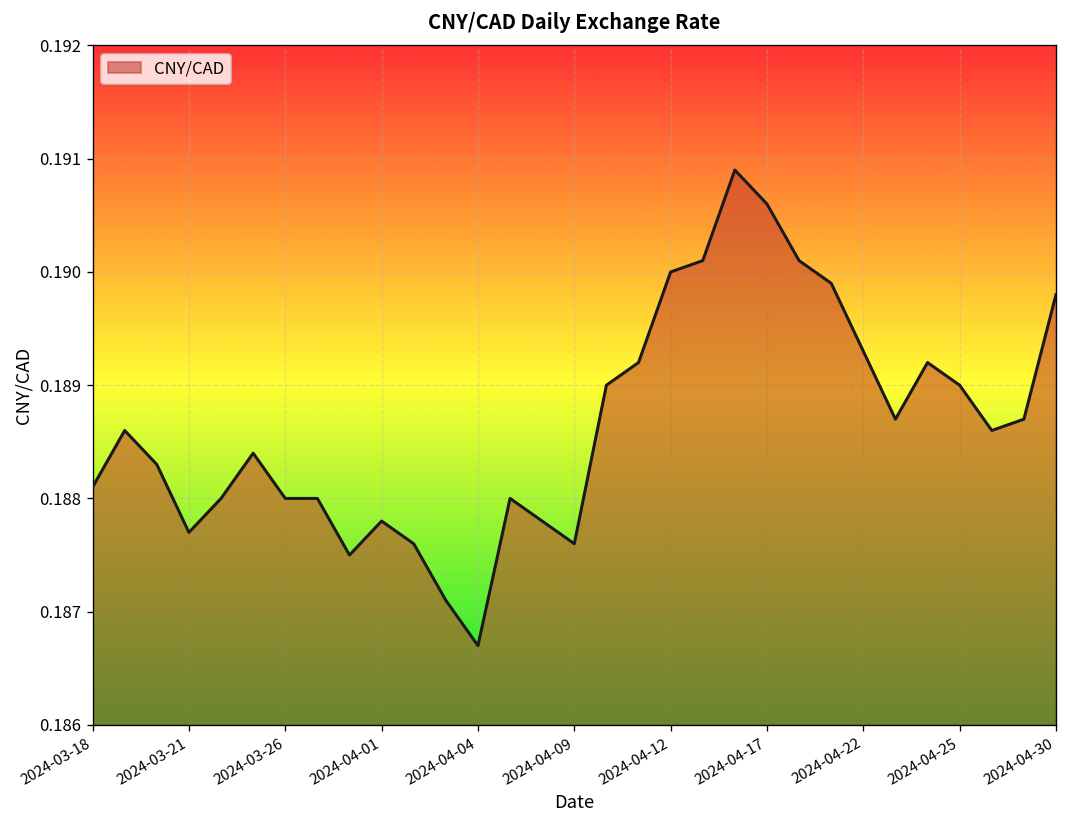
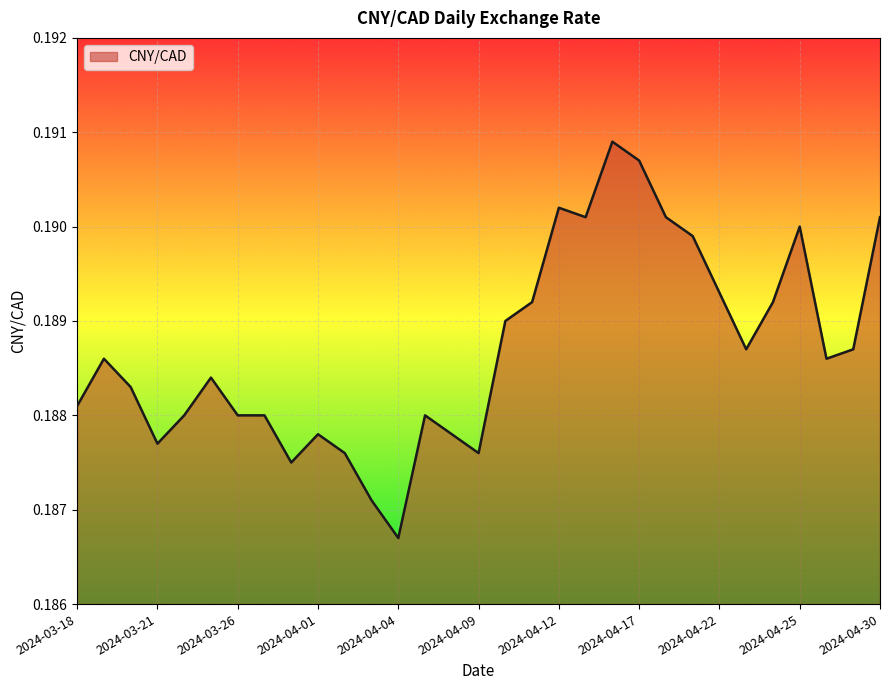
  {
    "2024-03-18": 0.1881,
    "2024-03-21": 0.1877,
    "2024-03-26": 0.1880,
    "2024-04-01": 0.1878,
    "2024-04-04": 0.1867,
    "2024-04-09": 0.1876,
-   "2024-04-12": 0.1900,
-   "2024-04-17": 0.1906,
+   "2024-04-12": 0.1902,
+   "2024-04-17": 0.1907,
    "2024-04-22": 0.1893,
-   "2024-04-25": 0.189,
-   "2024-04-30": 0.1898
+   "2024-04-25": 0.190,
+   "2024-04-30": 0.1901
  }
